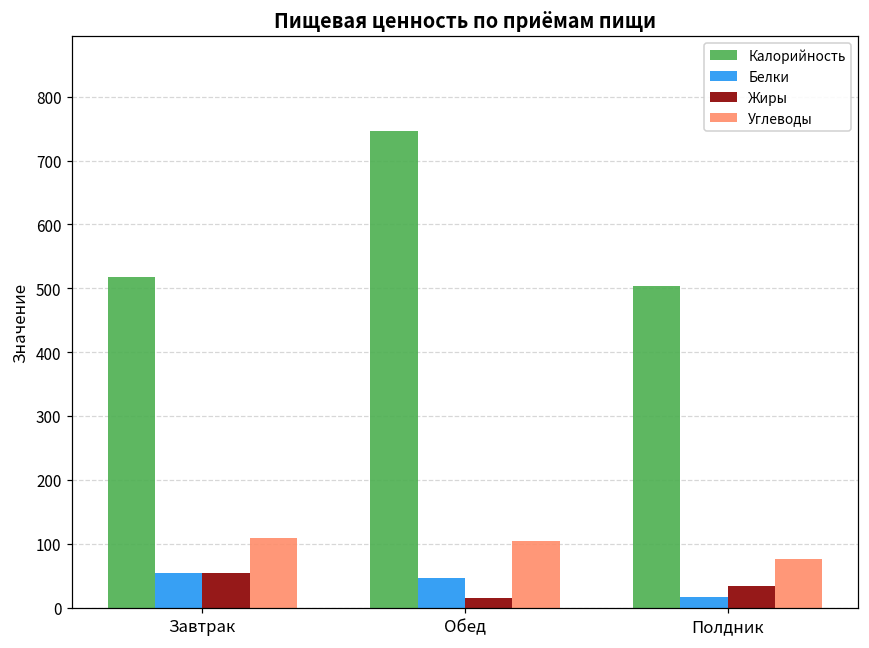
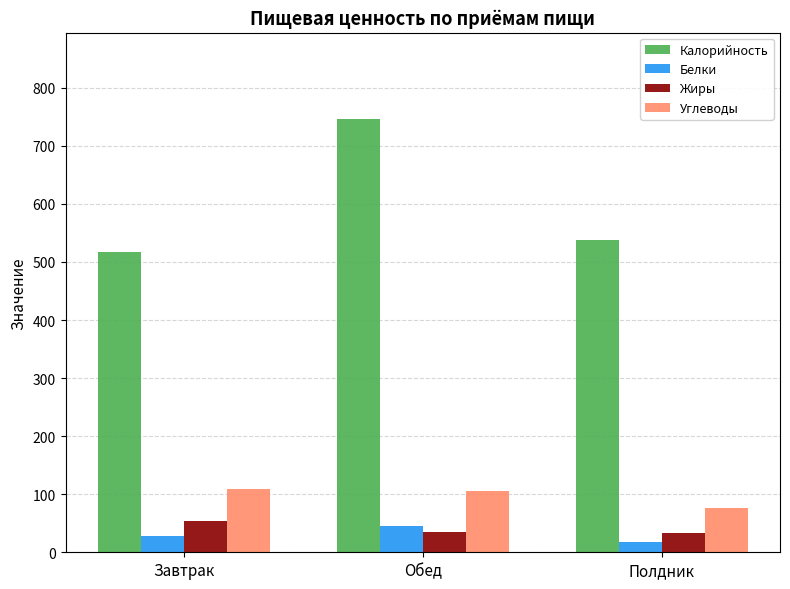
  {
    "Калорийность": {
      "Завтрак": 520,
      "Обед": 750,
-     "Полдник": 500
+     "Полдник": 540
    },
    "Белки": {
-     "Завтрак": 50,
+     "Завтрак": 30,
      "Обед": 50,
      "Полдник": 20
    },
    "Жиры": {
      "Завтрак": 50,
-     "Обед": 20,
+     "Обед": 30,
      "Полдник": 30
    },
    "Углеводы": {
      "Завтрак": 110,
      "Обед": 100,
      "Полдник": 80
    }
  }
